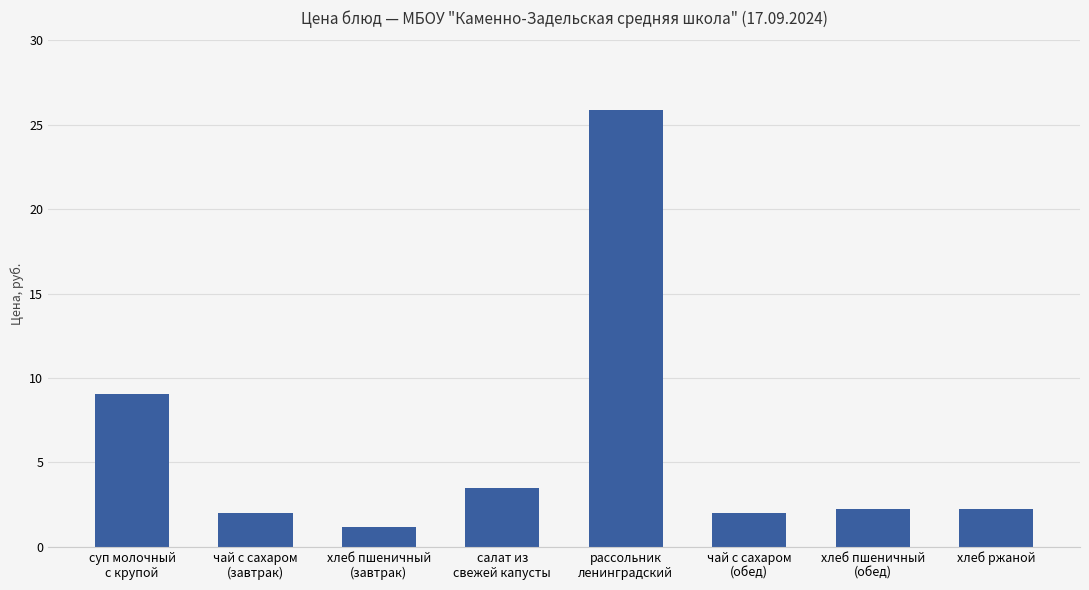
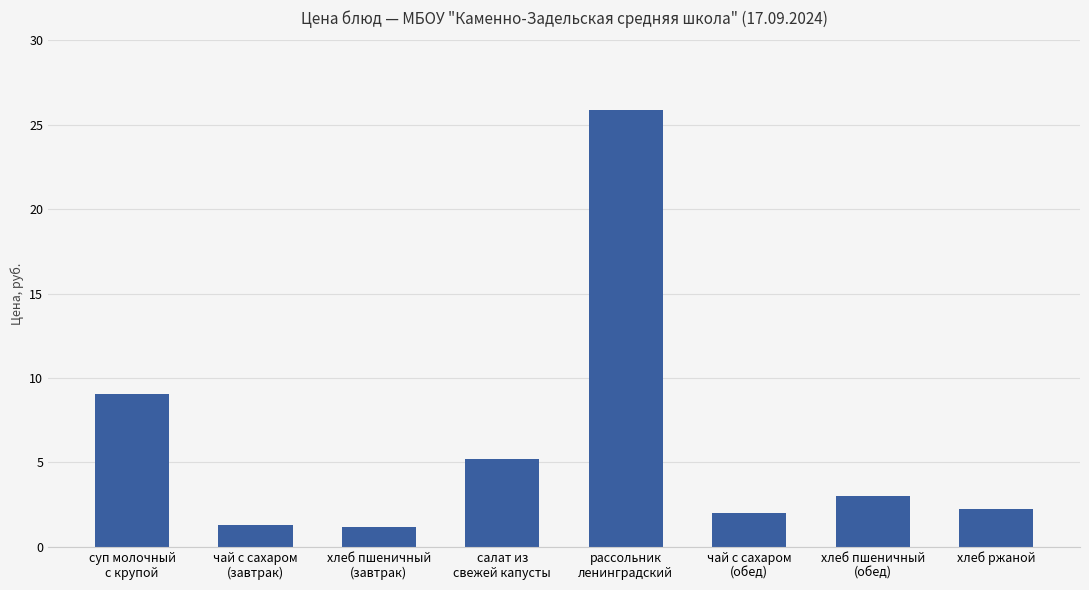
  {
    "суп молочный с крупой": 9.1,
-   "чай с сахаром (завтрак)": 2.0,
+   "чай с сахаром (завтрак)": 1.3,
    "хлеб пшеничный (завтрак)": 1.2,
-   "салат из свежей капусты": 3.5,
+   "салат из свежей капусты": 5.2,
    "рассольник ленинградский": 25.9,
    "чай с сахаром (обед)": 2.0,
-   "хлеб пшеничный (обед)": 2.2,
+   "хлеб пшеничный (обед)": 3.0,
    "хлеб ржаной": 2.2
  }
